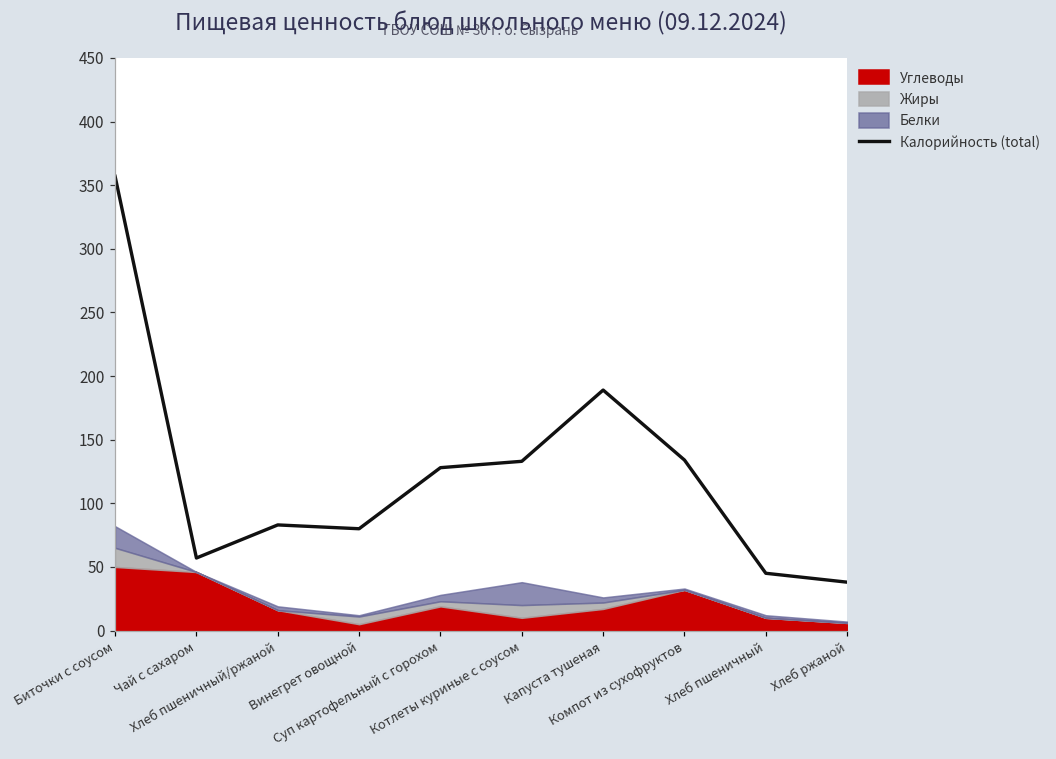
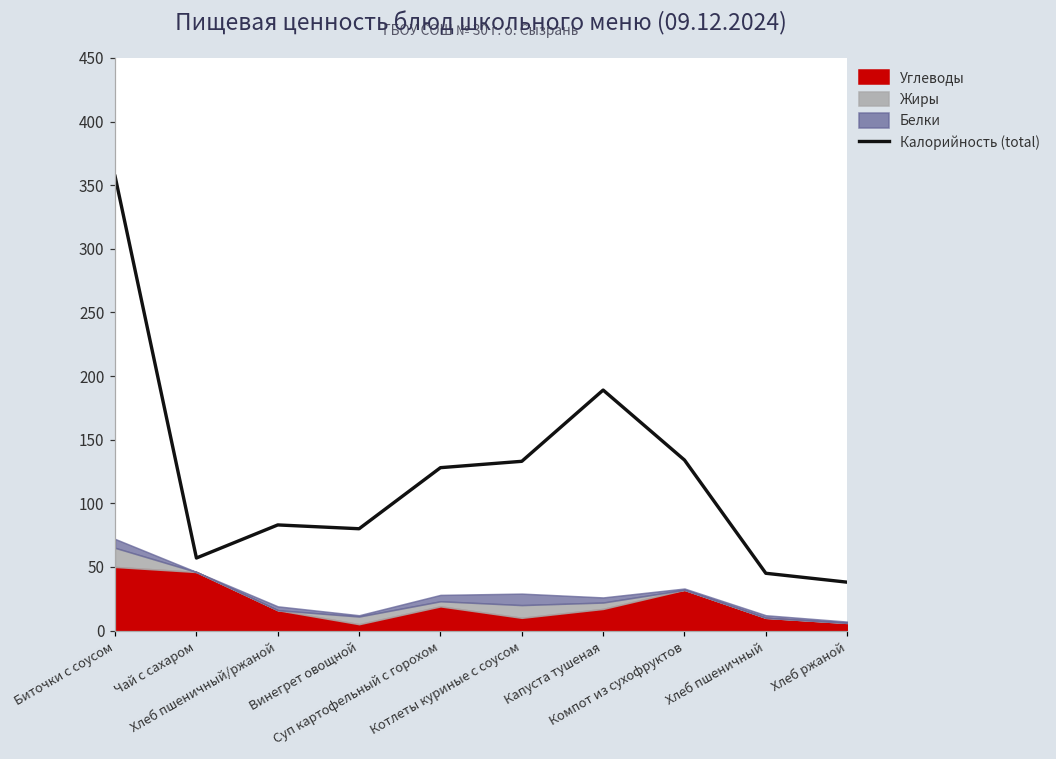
  {
    "Калорийность (total)": {
      "Биточки с соусом": 357,
      "Чай с сахаром": 57,
      "Хлеб пшеничный/ржаной": 83,
      "Винегрет овощной": 80,
      "Суп картофельный с горохом": 128,
      "Котлеты куриные с соусом": 133,
      "Капуста тушеная": 189,
      "Компот из сухофруктов": 134,
      "Хлеб пшеничный": 45,
      "Хлеб ржаной": 38
    },
    "Углеводы": {
      "Биточки с соусом": 50,
      "Винегрет овощной": 5,
      "Суп картофельный с горохом": 19,
      "Котлеты куриные с соусом": 10,
      "Капуста тушеная": 17
    },
    "Жиры": {
      "Биточки с соусом": 15,
      "Суп картофельный с горохом": 4,
      "Котлеты куриные с соусом": 10,
      "Капуста тушеная": 5
    },
    "Белки": {
-     "Биточки с соусом": 17,
+     "Биточки с соусом": 7,
      "Хлеб пшеничный/ржаной": 3,
      "Суп картофельный с горохом": 5,
-     "Котлеты куриные с соусом": 18,
+     "Котлеты куриные с соусом": 9,
      "Капуста тушеная": 4
    }
  }
